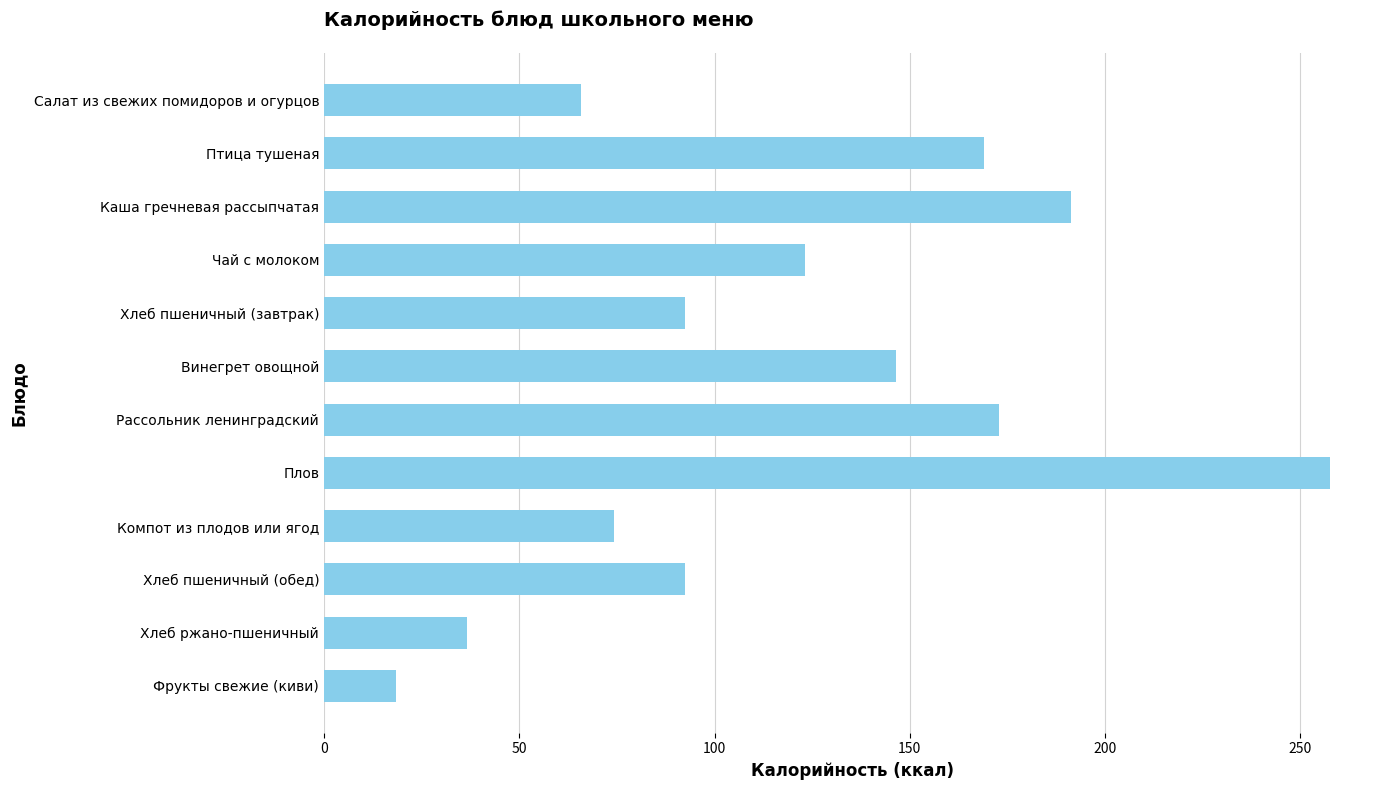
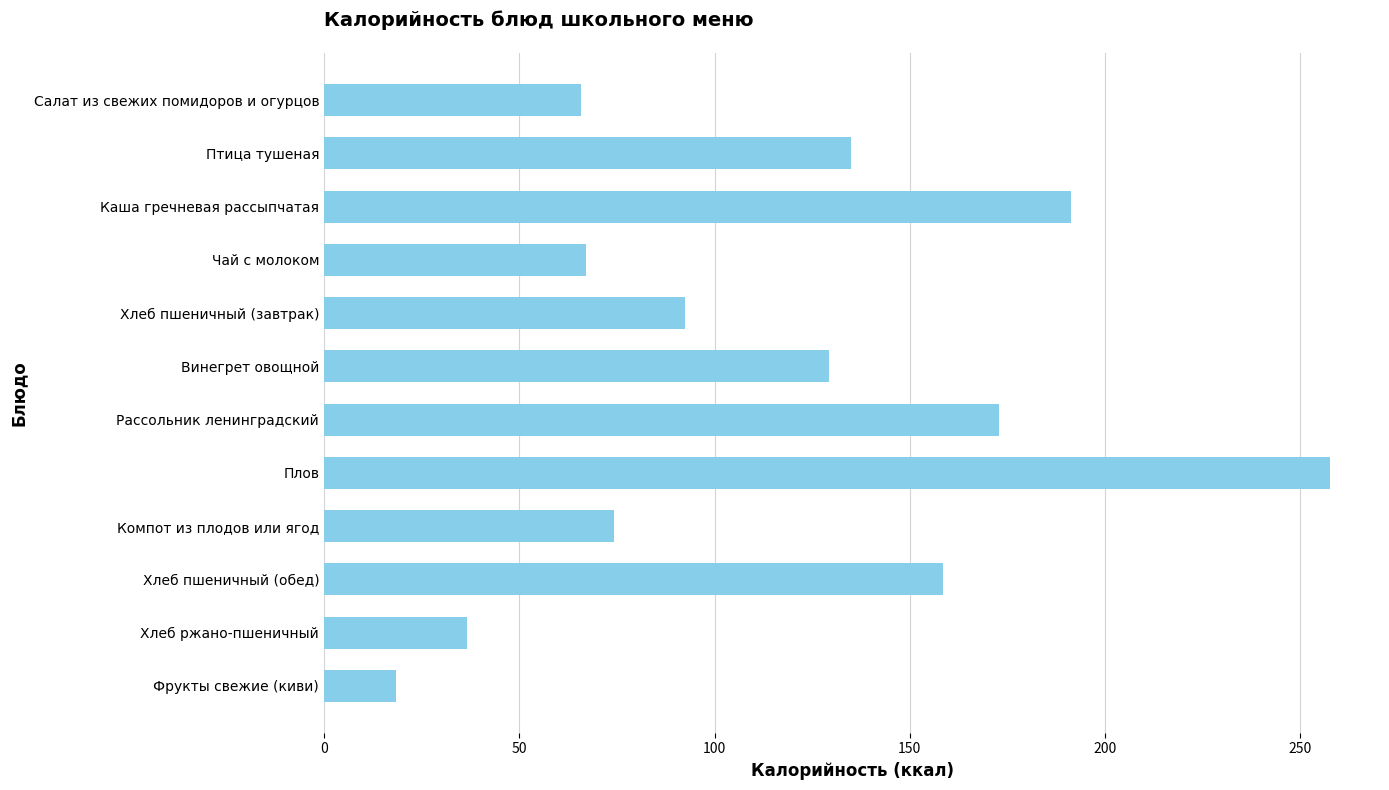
  {
    "Салат из свежих помидоров и огурцов": 66,
-   "Птица тушеная": 169,
+   "Птица тушеная": 135,
    "Каша гречневая рассыпчатая": 191,
-   "Чай с молоком": 123,
+   "Чай с молоком": 67,
    "Хлеб пшеничный (завтрак)": 92,
-   "Винегрет овощной": 146,
+   "Винегрет овощной": 129,
    "Рассольник ленинградский": 173,
    "Плов": 258,
    "Компот из плодов или ягод": 74,
-   "Хлеб пшеничный (обед)": 92,
+   "Хлеб пшеничный (обед)": 159,
    "Хлеб ржано-пшеничный": 37,
    "Фрукты свежие (киви)": 19
  }
